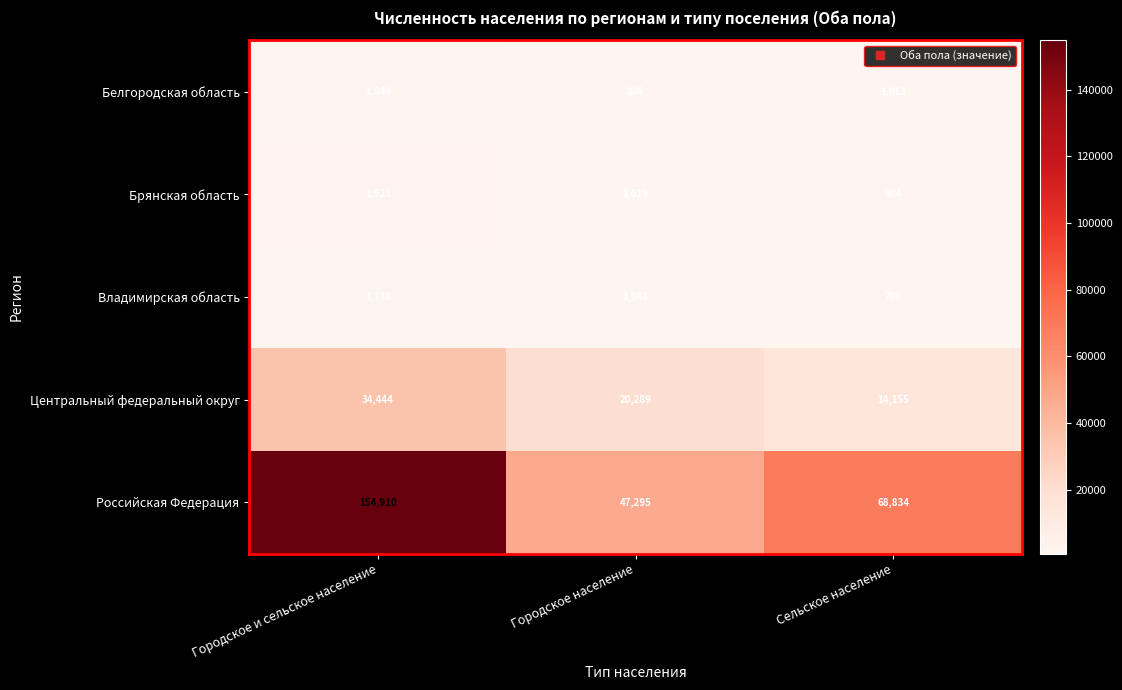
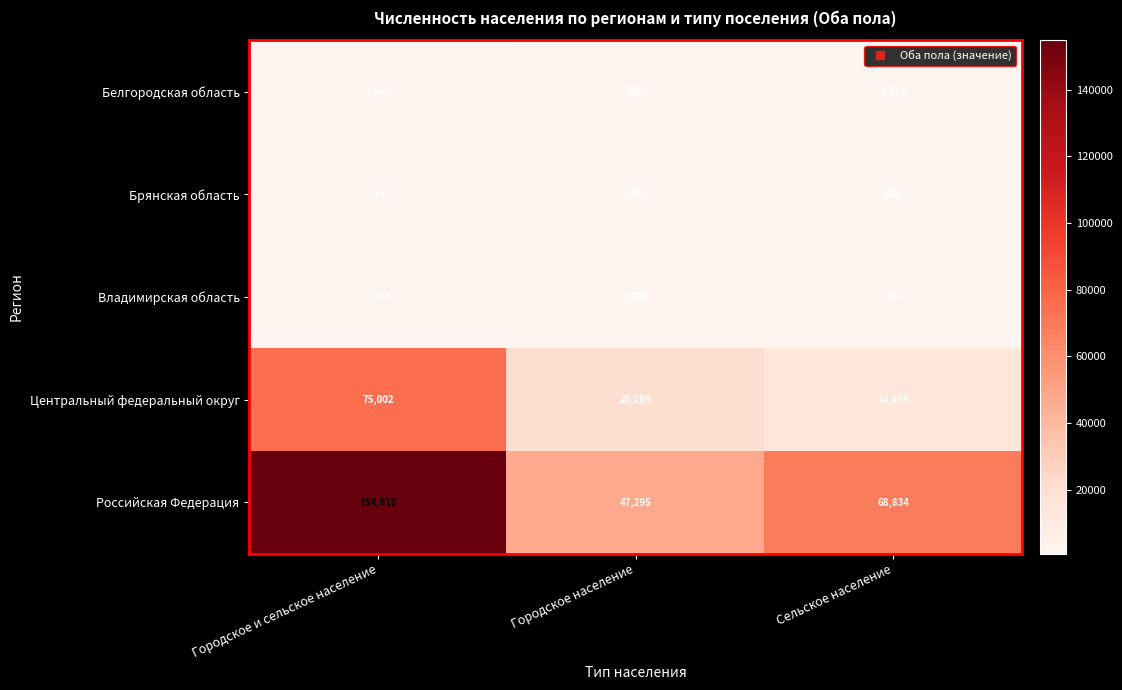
  {
    "Центральный федеральный округ": {
-     "Городское и сельское население": "34,444"
+     "Городское и сельское население": "75,002"
    },
    "Российская Федерация": {
      "Городское и сельское население": "154,910",
      "Городское население": "47,295",
      "Сельское население": "68,834"
    }
  }
